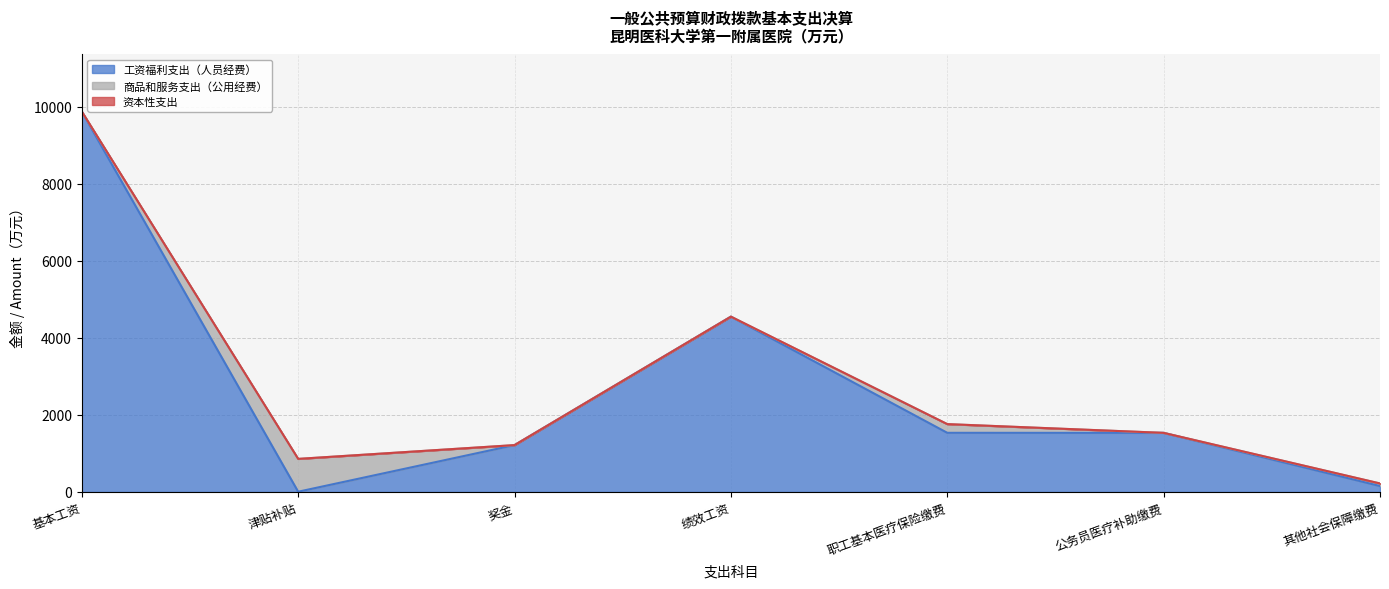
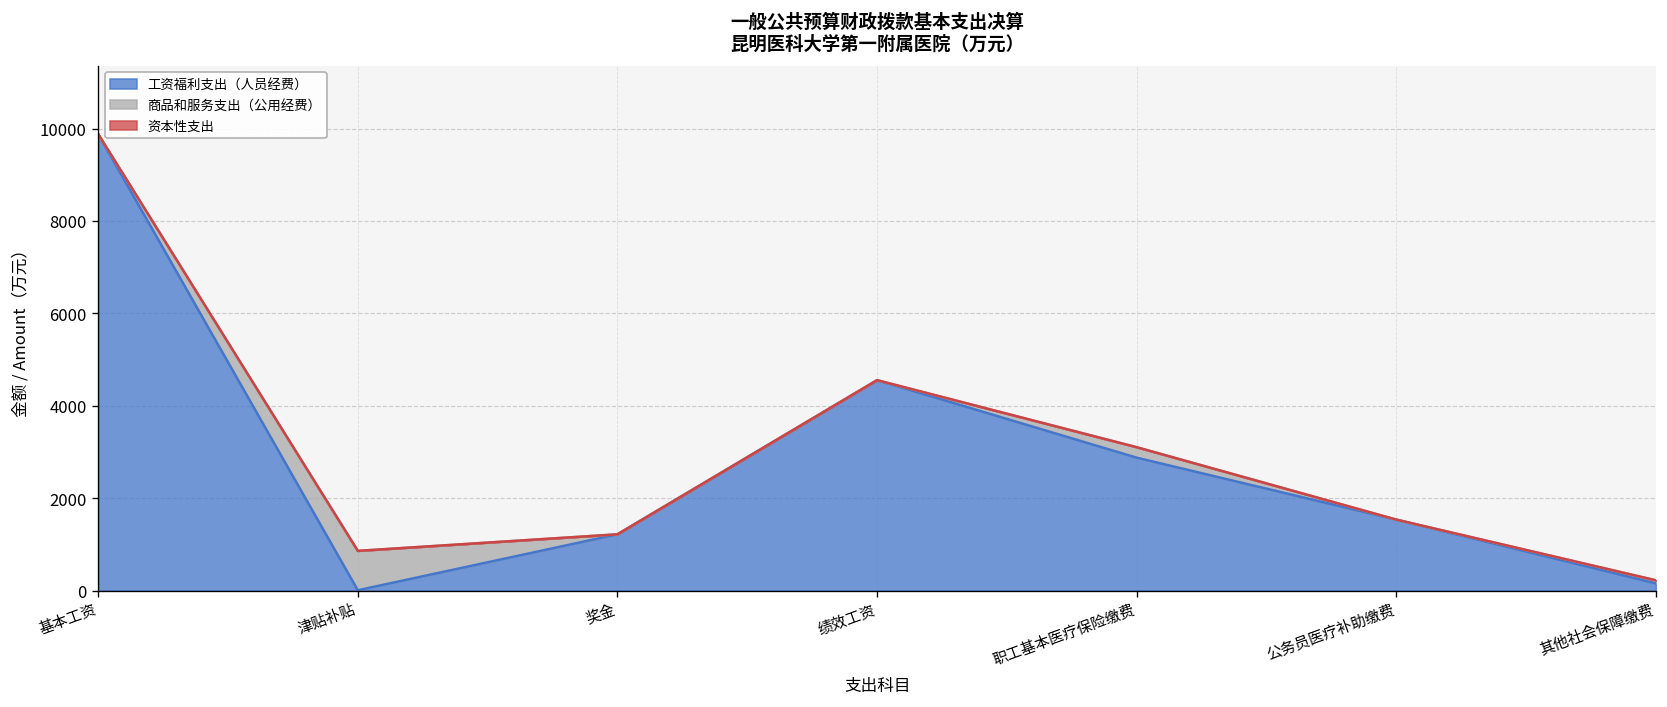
  {
    "工资福利支出（人员经费）": {
      "津贴补贴": 0,
-     "职工基本医疗保险缴费": 1500
+     "职工基本医疗保险缴费": 2900
    }
  }
